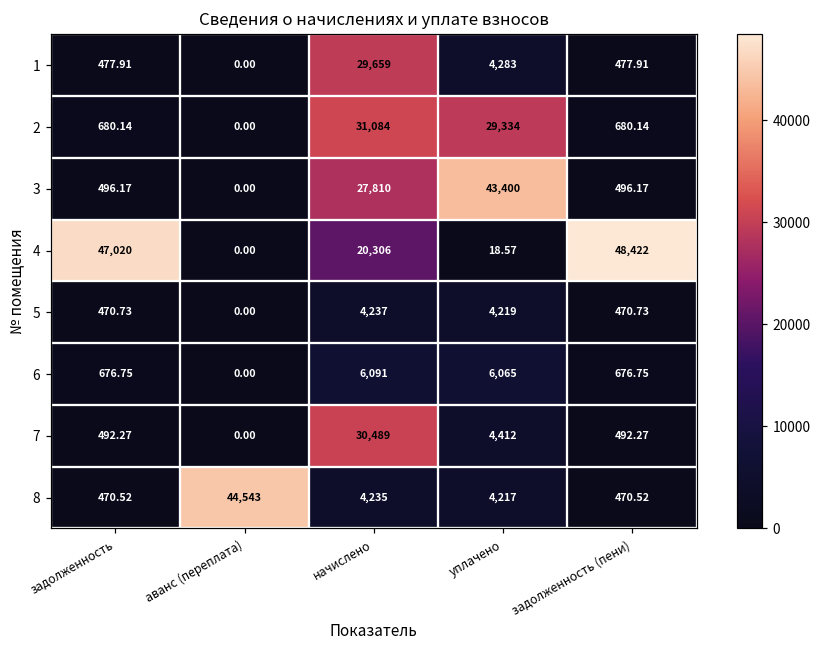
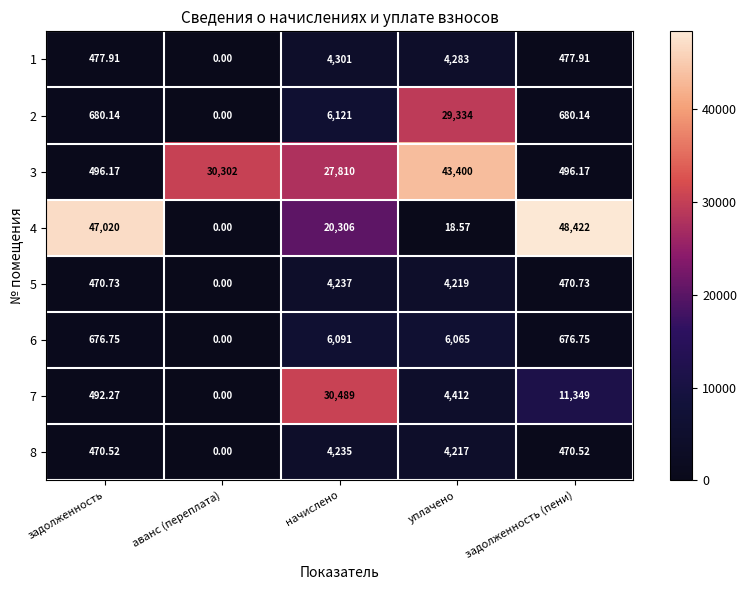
  {
    "1": {
      "задолженность": "477.91",
      "аванс (переплата)": "0.00",
-     "начислено": "29,659",
+     "начислено": "4,301",
      "уплачено": "4,283",
      "задолженность (пени)": "477.91"
    },
    "2": {
      "задолженность": "680.14",
      "аванс (переплата)": "0.00",
-     "начислено": "31,084",
+     "начислено": "6,121",
      "уплачено": "29,334",
      "задолженность (пени)": "680.14"
    },
    "3": {
      "задолженность": "496.17",
-     "аванс (переплата)": "0.00",
+     "аванс (переплата)": "30,302",
      "начислено": "27,810",
      "уплачено": "43,400",
      "задолженность (пени)": "496.17"
    },
    "4": {
      "задолженность": "47,020",
      "аванс (переплата)": "0.00",
      "начислено": "20,306",
      "уплачено": "18.57",
      "задолженность (пени)": "48,422"
    },
    "5": {
      "задолженность": "470.73",
      "аванс (переплата)": "0.00",
      "начислено": "4,237",
      "уплачено": "4,219",
      "задолженность (пени)": "470.73"
    },
    "6": {
      "задолженность": "676.75",
      "аванс (переплата)": "0.00",
      "начислено": "6,091",
      "уплачено": "6,065",
      "задолженность (пени)": "676.75"
    },
    "7": {
      "задолженность": "492.27",
      "аванс (переплата)": "0.00",
      "начислено": "30,489",
      "уплачено": "4,412",
-     "задолженность (пени)": "492.27"
+     "задолженность (пени)": "11,349"
    },
    "8": {
      "задолженность": "470.52",
-     "аванс (переплата)": "44,543",
+     "аванс (переплата)": "0.00",
      "начислено": "4,235",
      "уплачено": "4,217",
      "задолженность (пени)": "470.52"
    }
  }
